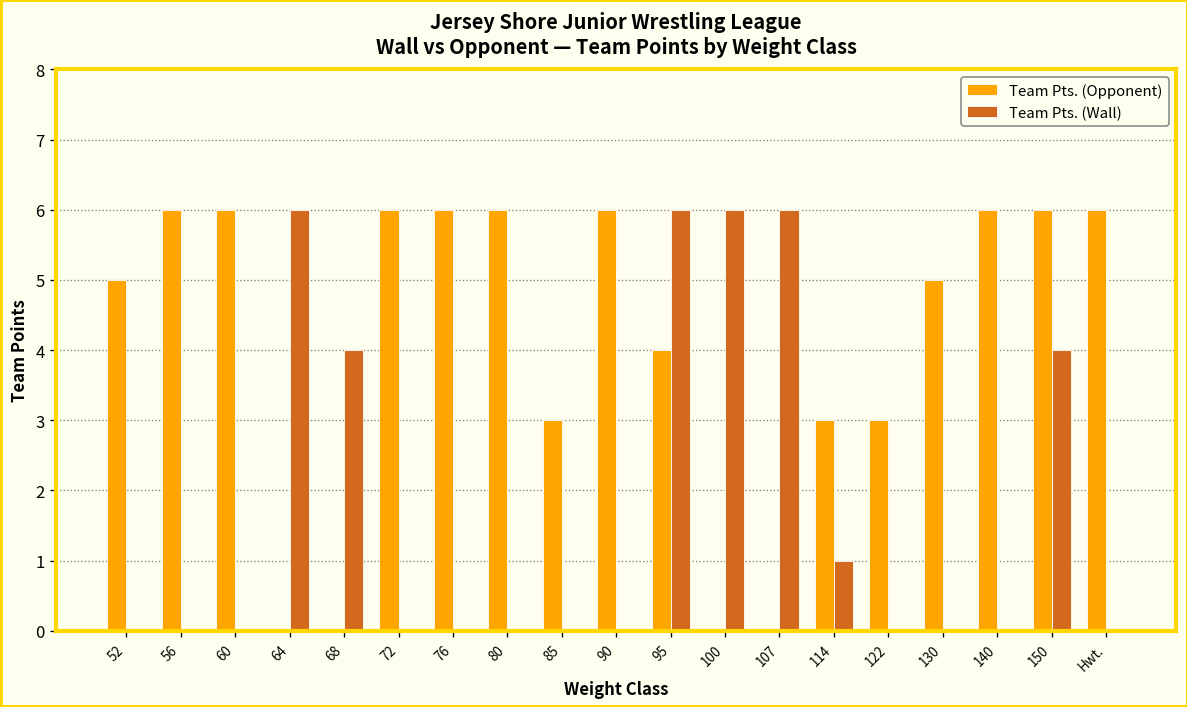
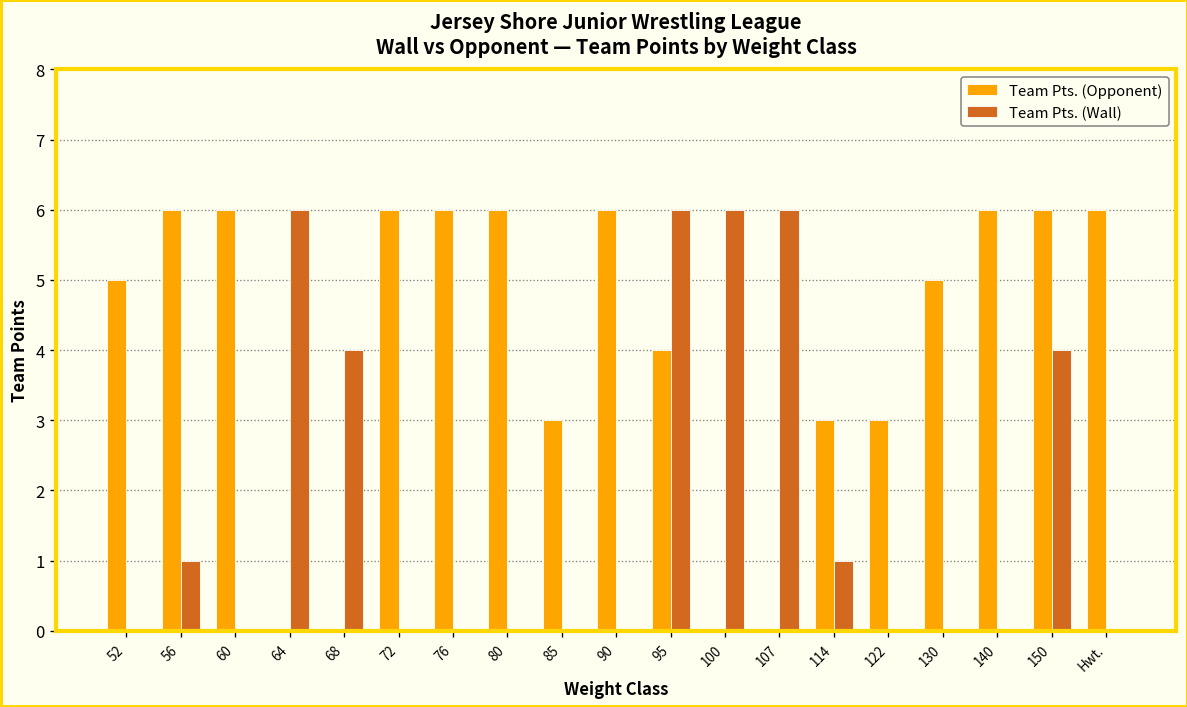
  {
    "Team Pts. (Opponent)": {
      "52": 5,
      "56": 6,
      "60": 6,
      "64": 0,
      "68": 0,
      "72": 6,
      "76": 6,
      "80": 6,
      "85": 3,
      "90": 6,
      "95": 4,
      "100": 0,
      "107": 0,
      "114": 3,
      "122": 3,
      "130": 5,
      "140": 6,
      "150": 6,
      "Hwt.": 6
    },
    "Team Pts. (Wall)": {
      "52": 0,
-     "56": 0,
+     "56": 1,
      "60": 0,
      "64": 6,
      "68": 4,
      "72": 0,
      "76": 0,
      "80": 0,
      "85": 0,
      "90": 0,
      "95": 6,
      "100": 6,
      "107": 6,
      "114": 1,
      "122": 0,
      "130": 0,
      "140": 0,
      "150": 4,
      "Hwt.": 0
    }
  }
